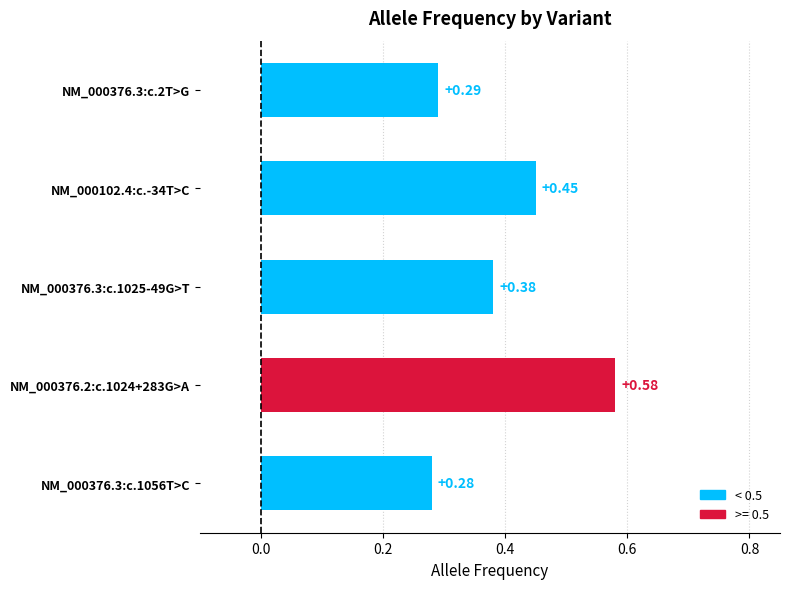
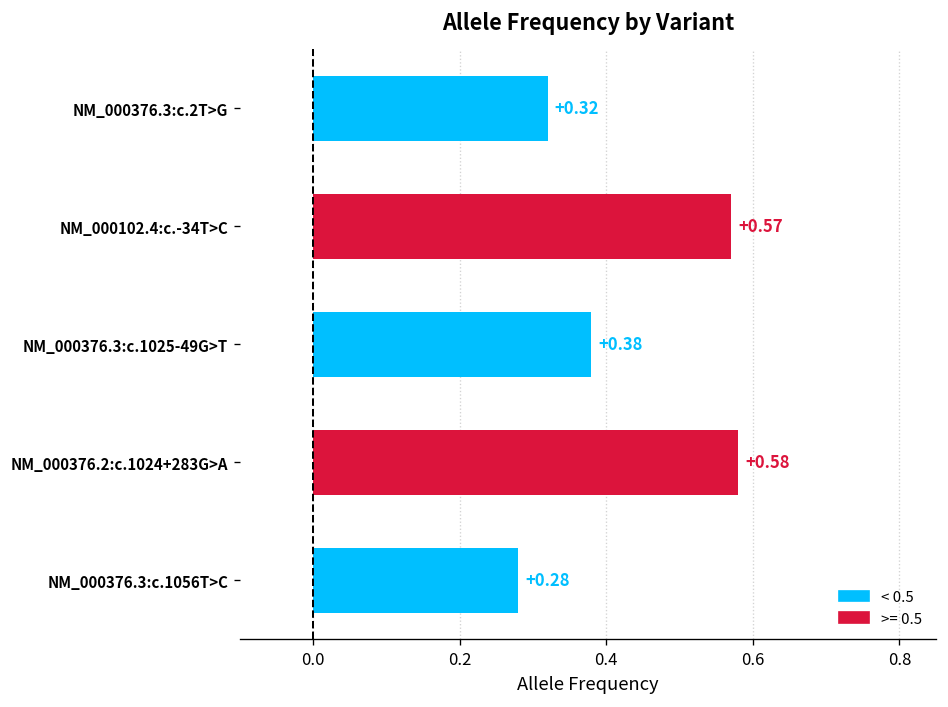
  {
-   "NM_000376.3:c.2T>G": "+0.29",
-   "NM_000102.4:c.-34T>C": "+0.45",
+   "NM_000376.3:c.2T>G": "+0.32",
+   "NM_000102.4:c.-34T>C": "+0.57",
    "NM_000376.3:c.1025-49G>T": "+0.38",
    "NM_000376.2:c.1024+283G>A": "+0.58",
    "NM_000376.3:c.1056T>C": "+0.28"
  }
